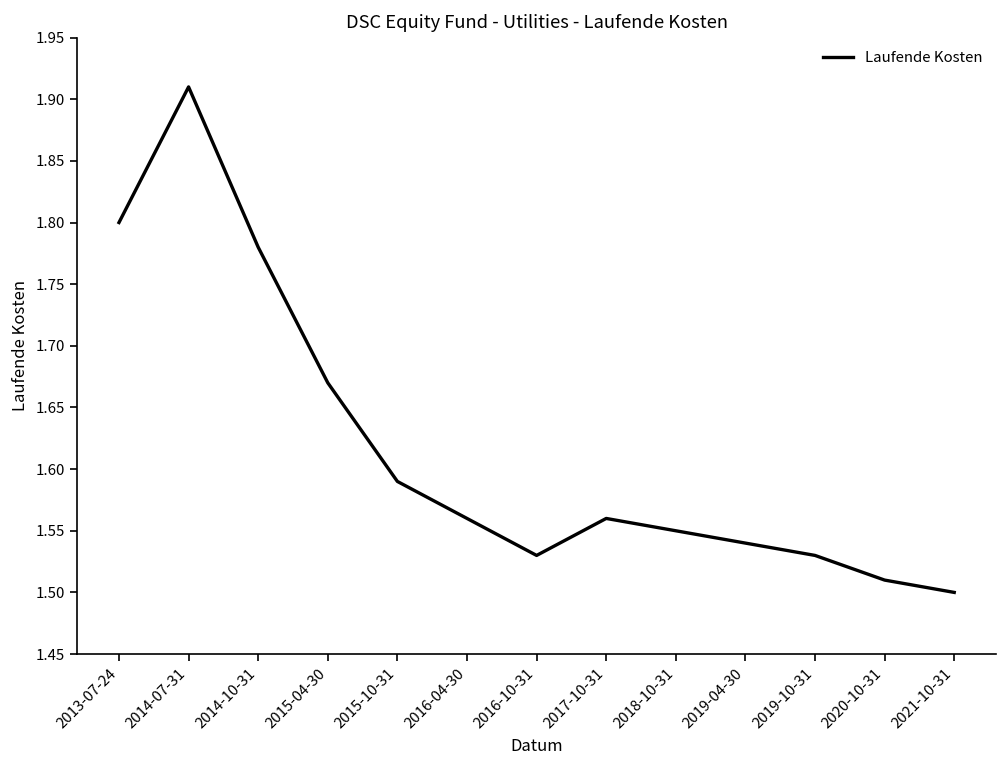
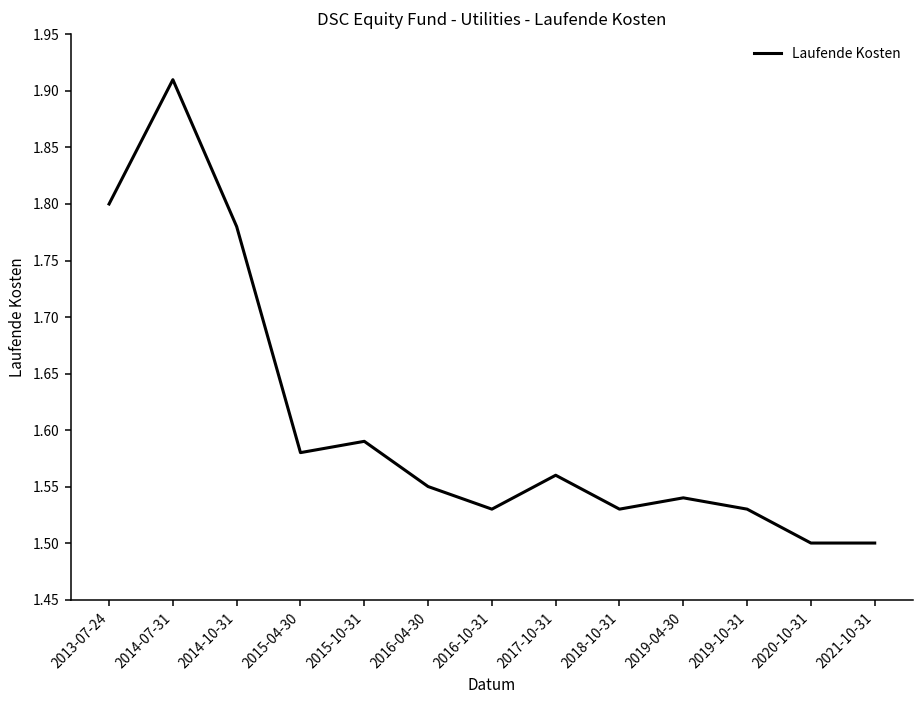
  {
    "2013-07-24": 1.80,
    "2014-07-31": 1.91,
    "2014-10-31": 1.78,
-   "2015-04-30": 1.67,
+   "2015-04-30": 1.58,
    "2015-10-31": 1.59,
-   "2016-04-30": 1.56,
+   "2016-04-30": 1.55,
    "2016-10-31": 1.53,
    "2017-10-31": 1.56,
-   "2018-10-31": 1.55,
+   "2018-10-31": 1.53,
    "2019-04-30": 1.54,
    "2019-10-31": 1.53,
-   "2020-10-31": 1.51,
+   "2020-10-31": 1.50,
    "2021-10-31": 1.50
  }
